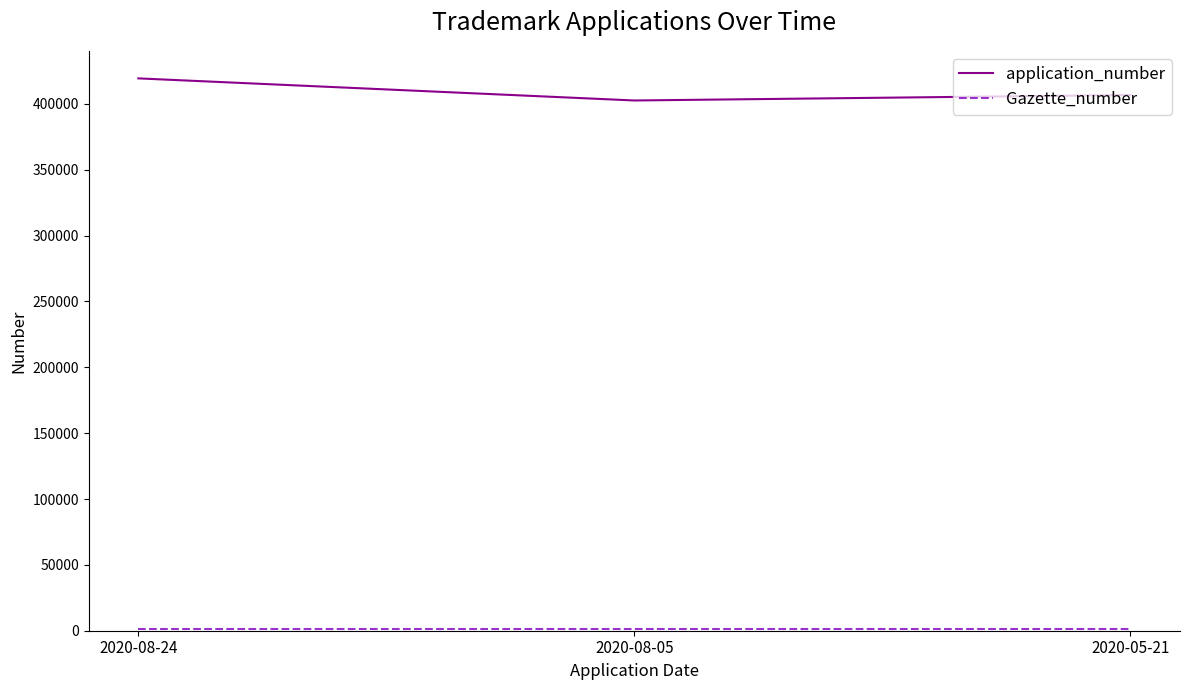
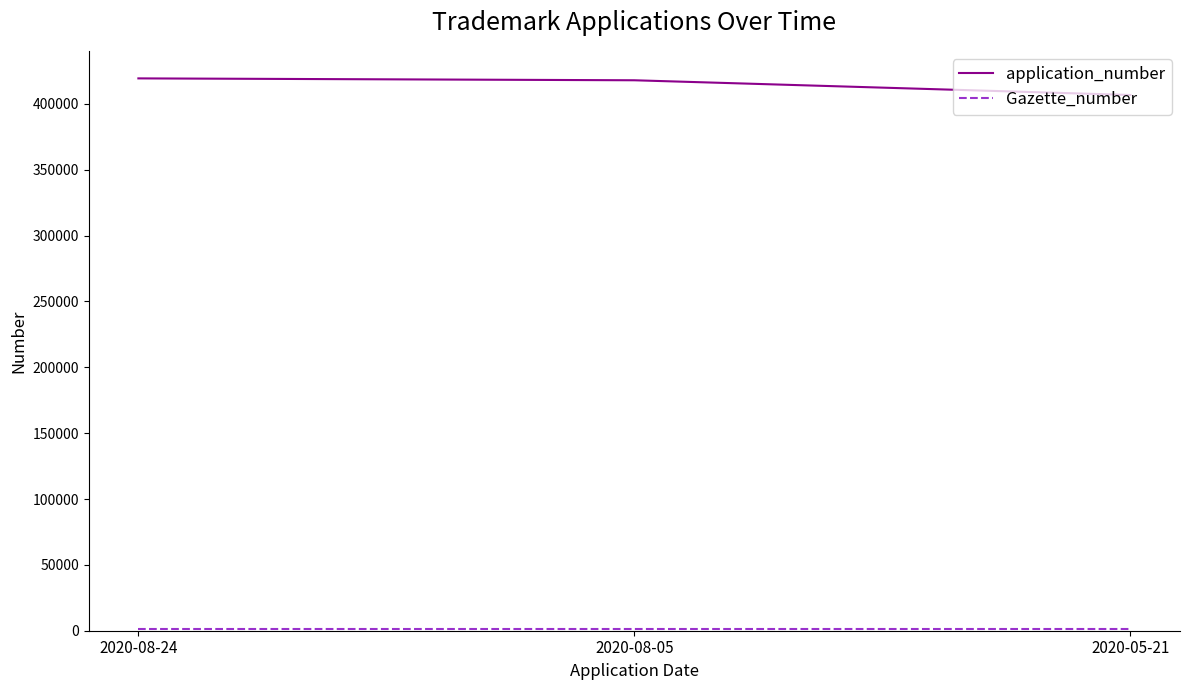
  {
    "application_number": {
      "2020-08-24": 419000,
-     "2020-08-05": 403000
+     "2020-08-05": 418000
    },
    "Gazette_number": {
      "2020-08-24": 1000,
      "2020-08-05": 1000,
      "2020-05-21": 1000
    }
  }
